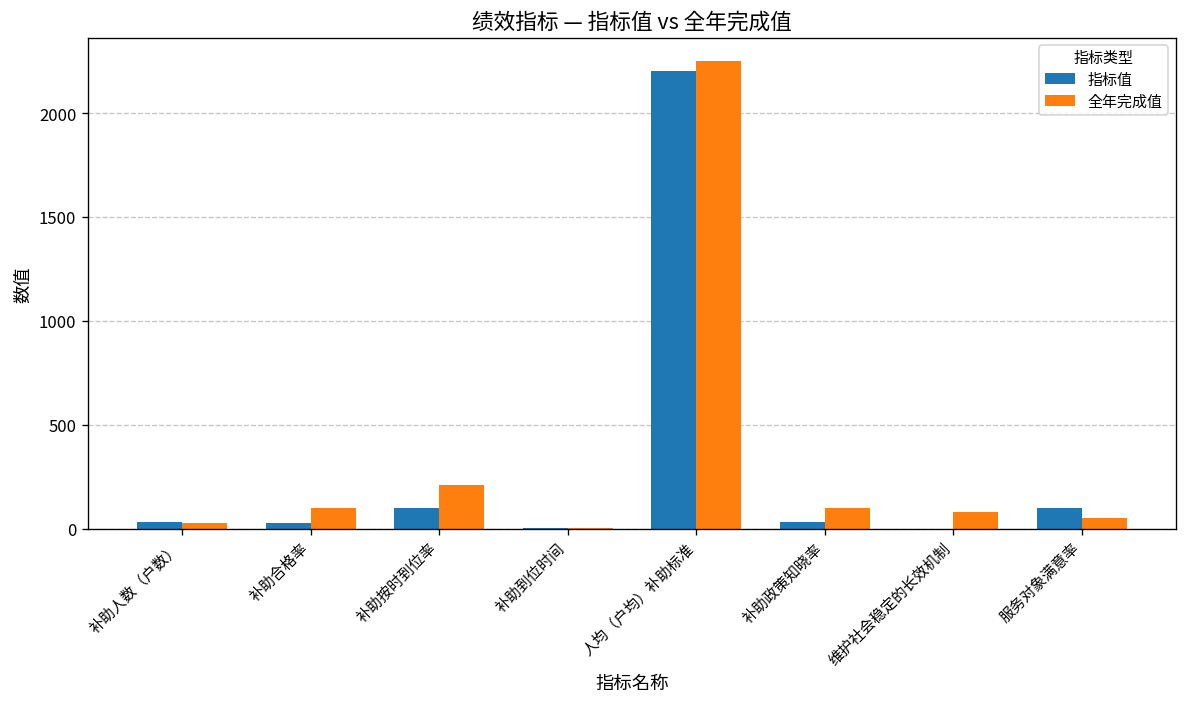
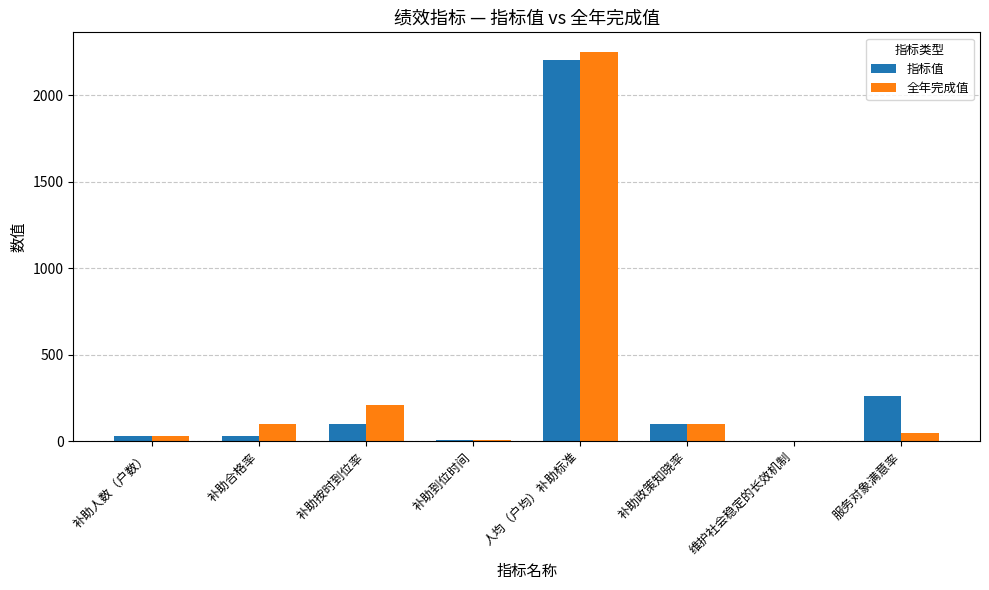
  {
    "指标值": {
      "补助人数（户数）": 30,
      "补助合格率": 30,
      "补助按时到位率": 100,
      "人均（户均）补助标准": 2210,
-     "补助政策知晓率": 30,
+     "补助政策知晓率": 100,
      "维护社会稳定的长效机制": 0,
-     "服务对象满意率": 100
+     "服务对象满意率": 260
    },
    "全年完成值": {
      "补助人数（户数）": 30,
      "补助合格率": 100,
      "补助按时到位率": 210,
      "人均（户均）补助标准": 2250,
      "补助政策知晓率": 100,
-     "维护社会稳定的长效机制": 80,
+     "维护社会稳定的长效机制": 0,
      "服务对象满意率": 50
    }
  }
